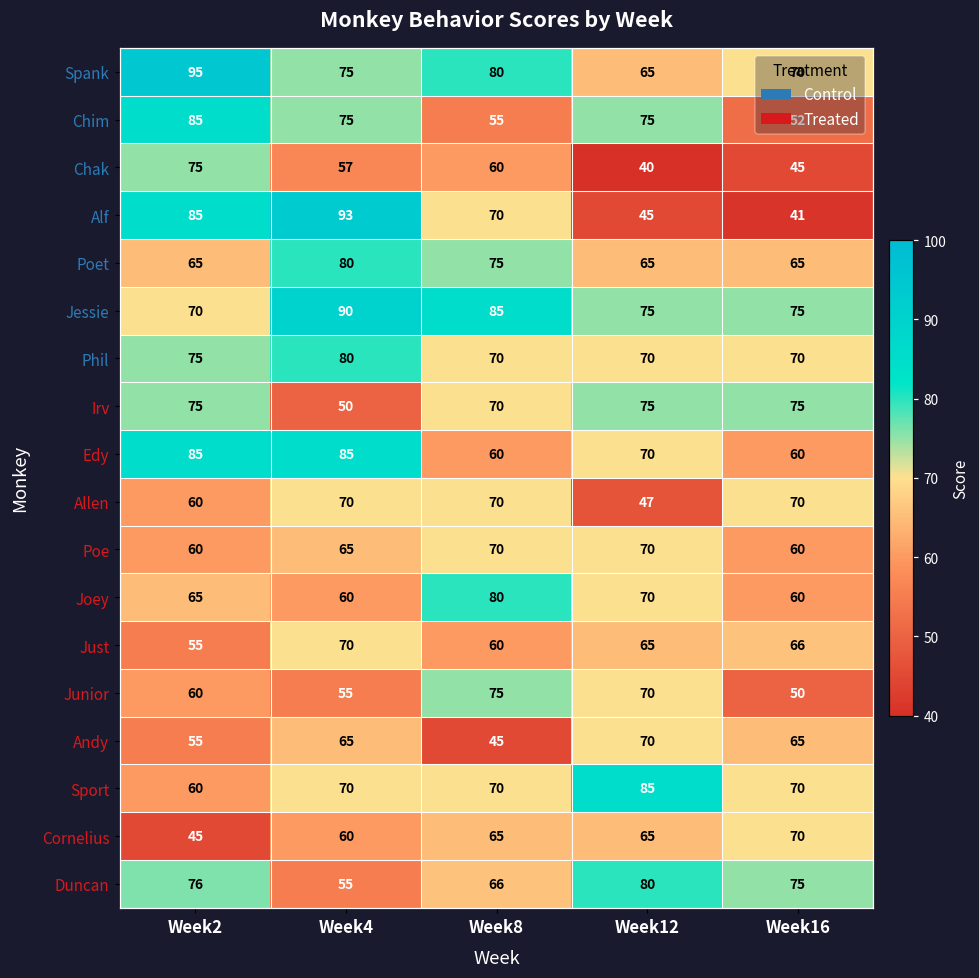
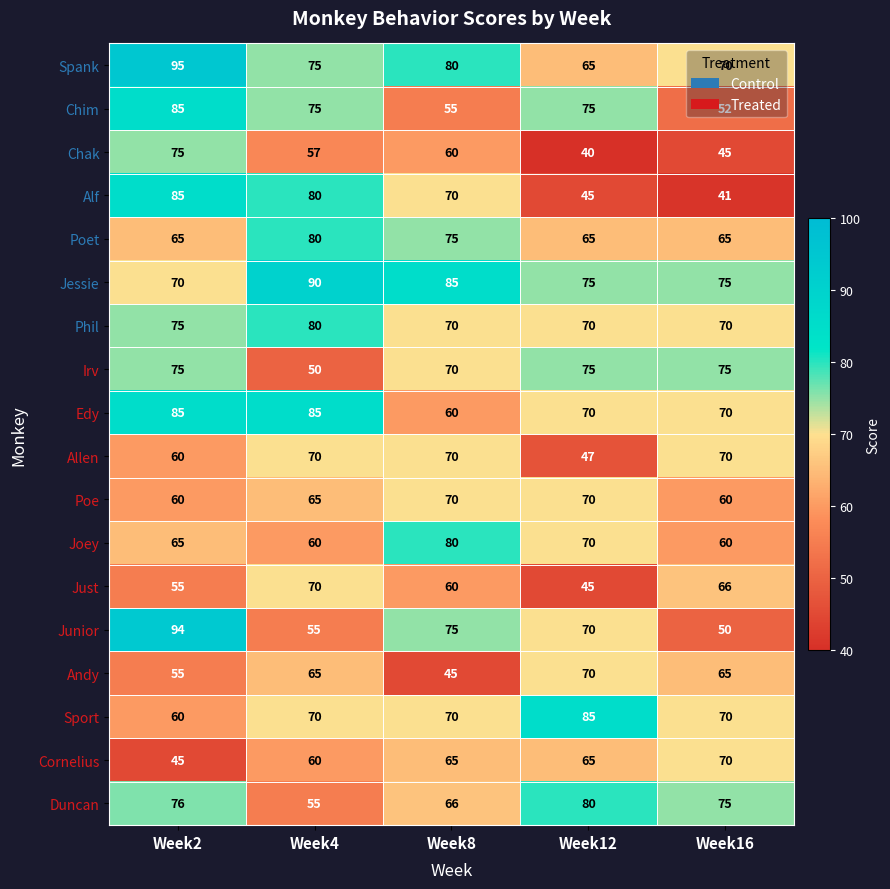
  {
    "Spank": {
      "Week2": 95,
      "Week4": 75,
      "Week8": 80,
      "Week12": 65
    },
    "Chim": {
      "Week2": 85,
      "Week4": 75,
      "Week8": 55,
      "Week12": 75
    },
    "Chak": {
      "Week2": 75,
      "Week4": 57,
      "Week8": 60,
      "Week12": 40,
      "Week16": 45
    },
    "Alf": {
      "Week2": 85,
-     "Week4": 93,
+     "Week4": 80,
      "Week8": 70,
      "Week12": 45,
      "Week16": 41
    },
    "Poet": {
      "Week2": 65,
      "Week4": 80,
      "Week8": 75,
      "Week12": 65,
      "Week16": 65
    },
    "Jessie": {
      "Week2": 70,
      "Week4": 90,
      "Week8": 85,
      "Week12": 75,
      "Week16": 75
    },
    "Phil": {
      "Week2": 75,
      "Week4": 80,
      "Week8": 70,
      "Week12": 70,
      "Week16": 70
    },
    "Irv": {
      "Week2": 75,
      "Week4": 50,
      "Week8": 70,
      "Week12": 75,
      "Week16": 75
    },
    "Edy": {
      "Week2": 85,
      "Week4": 85,
      "Week8": 60,
      "Week12": 70,
-     "Week16": 60
+     "Week16": 70
    },
    "Allen": {
      "Week2": 60,
      "Week4": 70,
      "Week8": 70,
      "Week12": 47,
      "Week16": 70
    },
    "Poe": {
      "Week2": 60,
      "Week4": 65,
      "Week8": 70,
      "Week12": 70,
      "Week16": 60
    },
    "Joey": {
      "Week2": 65,
      "Week4": 60,
      "Week8": 80,
      "Week12": 70,
      "Week16": 60
    },
    "Just": {
      "Week2": 55,
      "Week4": 70,
      "Week8": 60,
-     "Week12": 65,
+     "Week12": 45,
      "Week16": 66
    },
    "Junior": {
-     "Week2": 60,
+     "Week2": 94,
      "Week4": 55,
      "Week8": 75,
      "Week12": 70,
      "Week16": 50
    },
    "Andy": {
      "Week2": 55,
      "Week4": 65,
      "Week8": 45,
      "Week12": 70,
      "Week16": 65
    },
    "Sport": {
      "Week2": 60,
      "Week4": 70,
      "Week8": 70,
      "Week12": 85,
      "Week16": 70
    },
    "Cornelius": {
      "Week2": 45,
      "Week4": 60,
      "Week8": 65,
      "Week12": 65,
      "Week16": 70
    },
    "Duncan": {
      "Week2": 76,
      "Week4": 55,
      "Week8": 66,
      "Week12": 80,
      "Week16": 75
    }
  }
